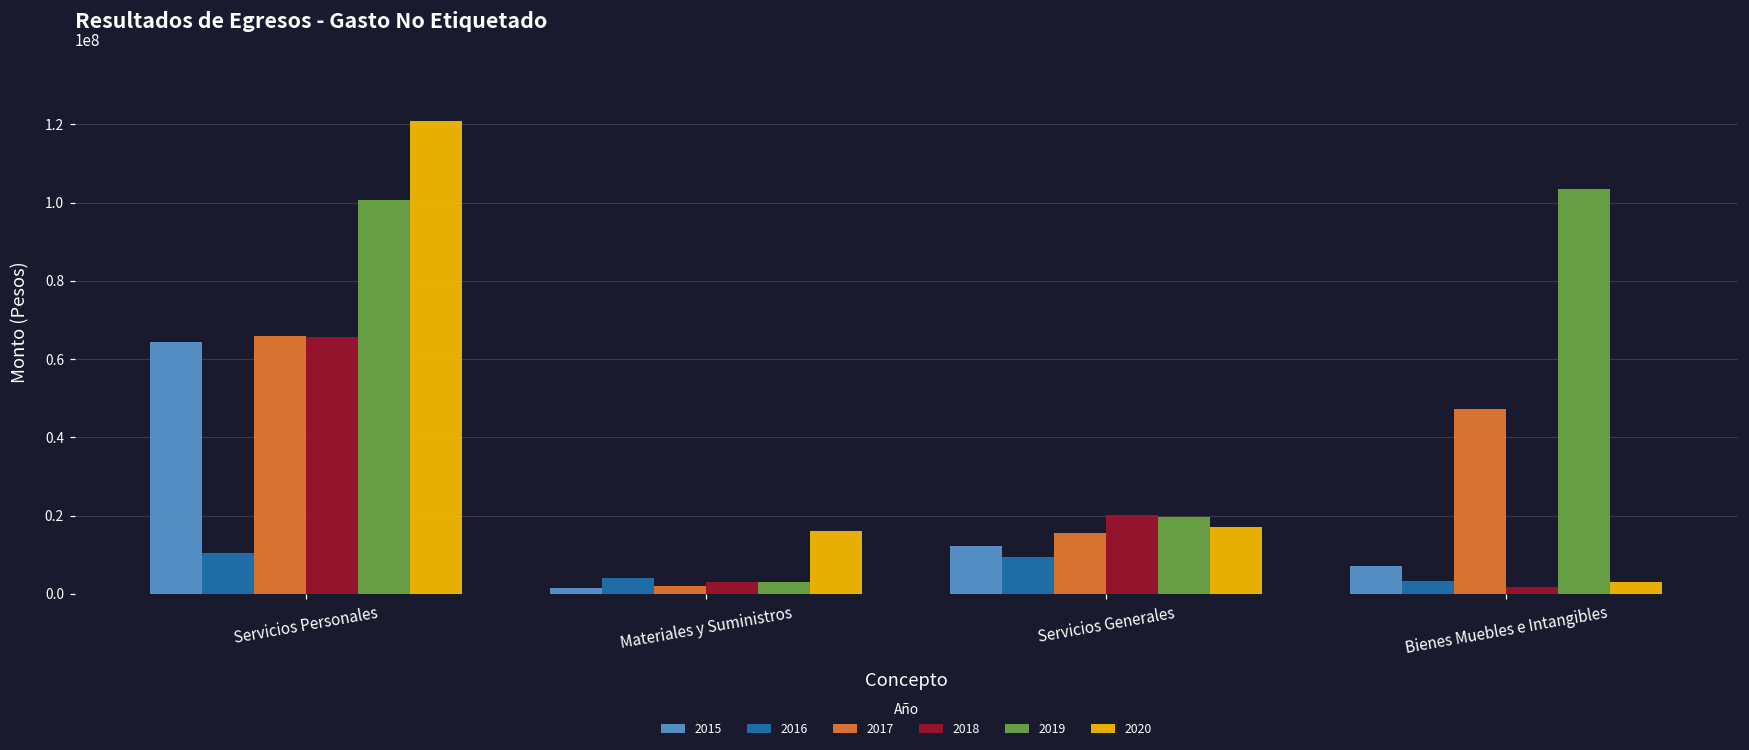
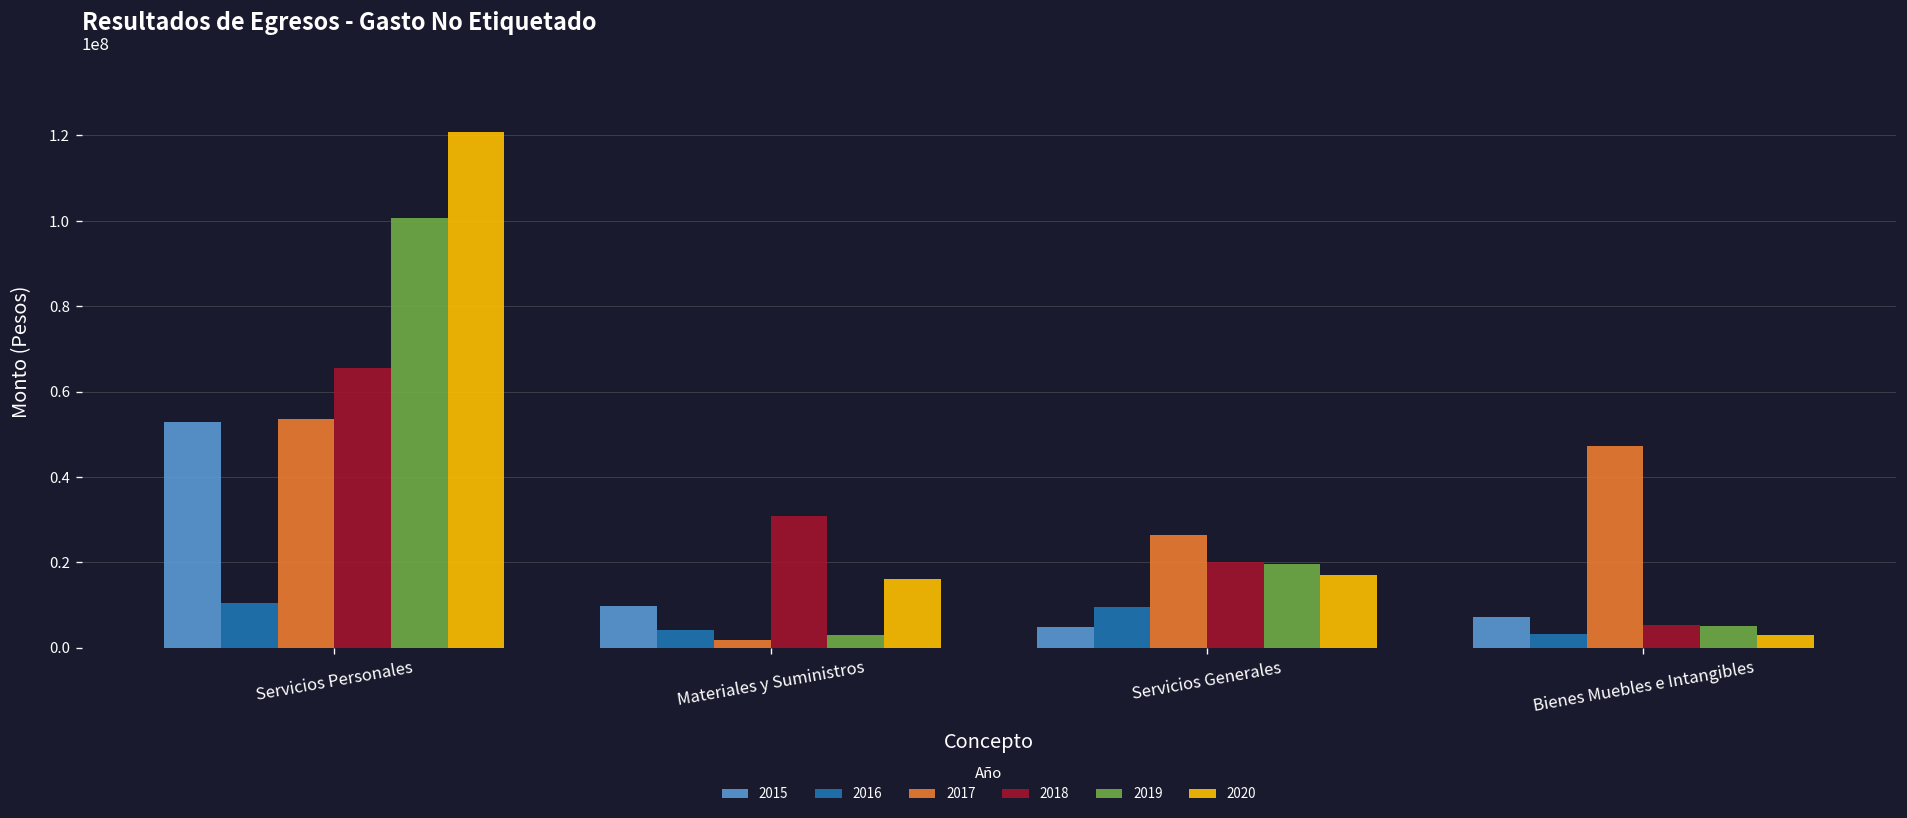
  {
    "2015": {
-     "Servicios Personales": 64000000,
-     "Materiales y Suministros": 1000000,
-     "Servicios Generales": 12000000,
+     "Servicios Personales": 53000000,
+     "Materiales y Suministros": 10000000,
+     "Servicios Generales": 5000000,
      "Bienes Muebles e Intangibles": 7000000
    },
    "2016": {
      "Servicios Personales": 11000000,
      "Materiales y Suministros": 4000000,
      "Servicios Generales": 9000000,
      "Bienes Muebles e Intangibles": 3000000
    },
    "2017": {
-     "Servicios Personales": 66000000,
+     "Servicios Personales": 54000000,
      "Materiales y Suministros": 2000000,
-     "Servicios Generales": 16000000,
+     "Servicios Generales": 26000000,
      "Bienes Muebles e Intangibles": 47000000
    },
    "2018": {
      "Servicios Personales": 66000000,
-     "Materiales y Suministros": 3000000,
+     "Materiales y Suministros": 31000000,
      "Servicios Generales": 20000000,
-     "Bienes Muebles e Intangibles": 2000000
+     "Bienes Muebles e Intangibles": 5000000
    },
    "2019": {
      "Servicios Personales": 101000000,
      "Materiales y Suministros": 3000000,
      "Servicios Generales": 20000000,
-     "Bienes Muebles e Intangibles": 103000000
+     "Bienes Muebles e Intangibles": 5000000
    },
    "2020": {
      "Servicios Personales": 121000000,
      "Materiales y Suministros": 16000000,
      "Servicios Generales": 17000000,
      "Bienes Muebles e Intangibles": 3000000
    }
  }
